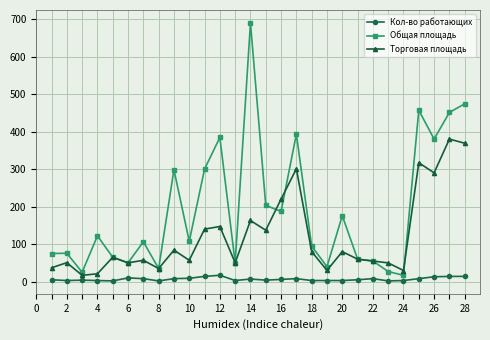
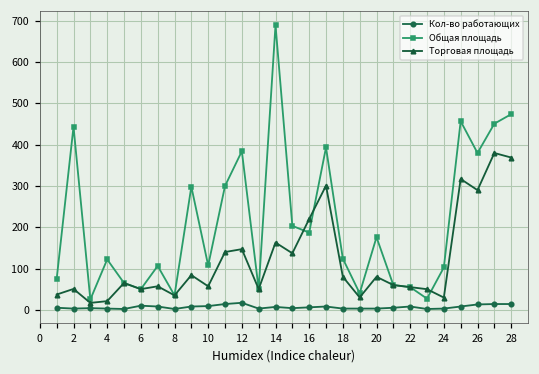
  {
    "Общая площадь": {
-     "2": 80,
+     "2": 440,
      "4": 120,
      "10": 110,
      "12": 380,
      "14": 690,
      "16": 190,
-     "18": 90,
+     "18": 120,
      "20": 180,
-     "24": 20,
+     "24": 100,
      "26": 380,
      "28": 470
    }
  }
